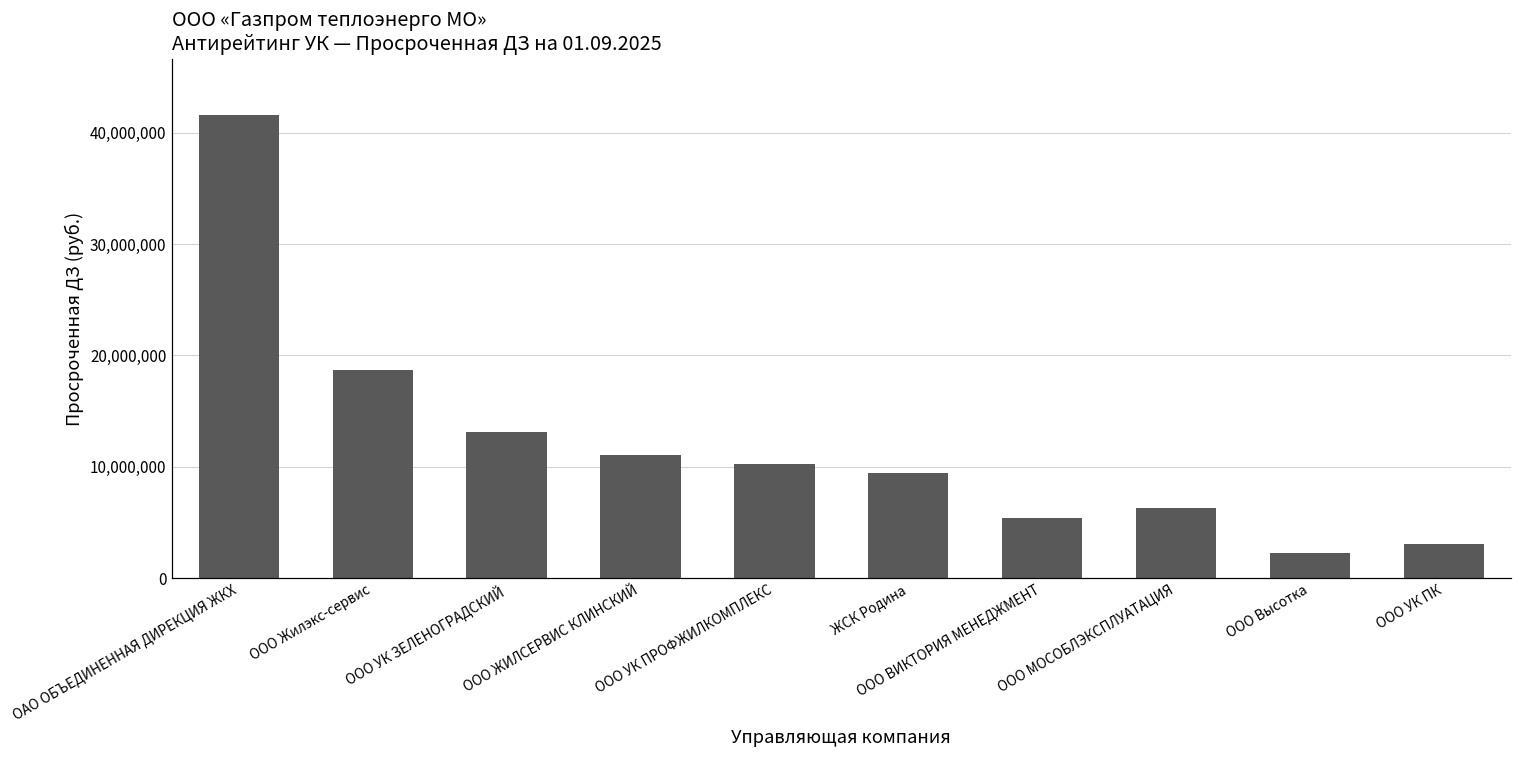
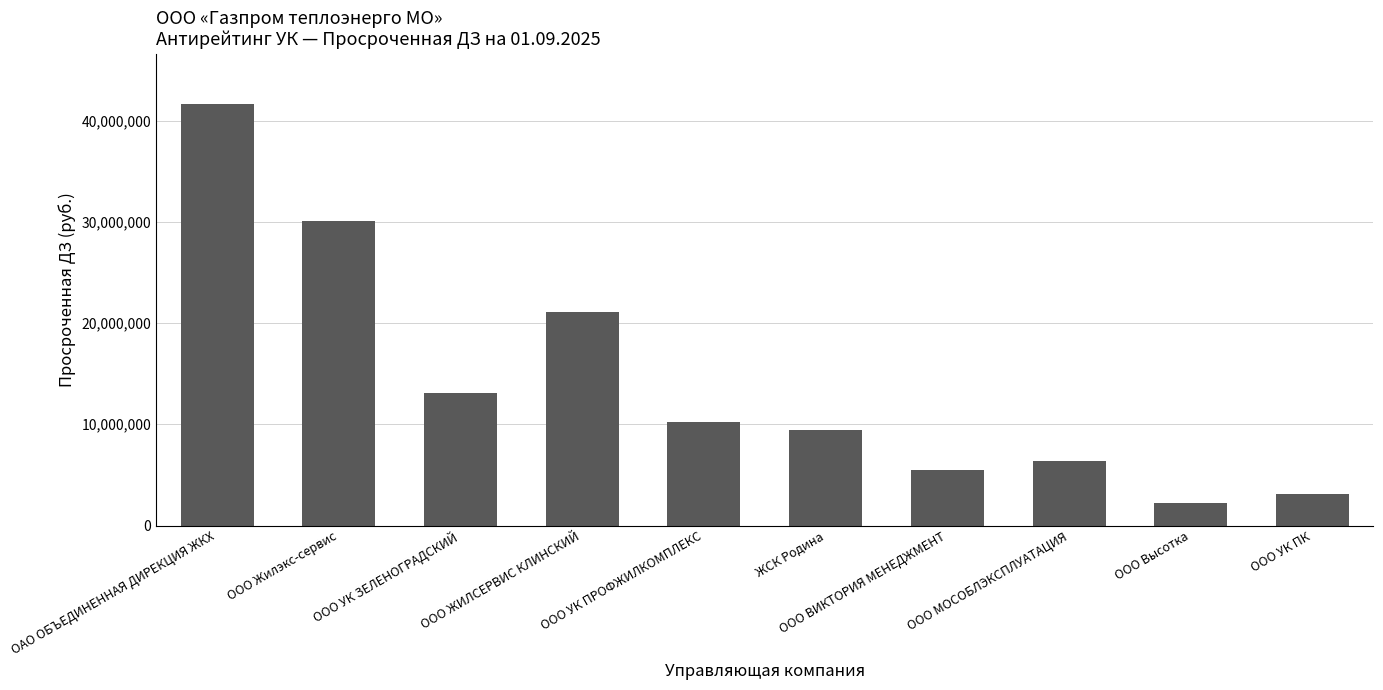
  {
    "ОАО ОБЪЕДИНЕННАЯ ДИРЕКЦИЯ ЖКХ": "41,600,000",
-   "ООО Жилэкс-сервис": "18,700,000",
+   "ООО Жилэкс-сервис": "30,100,000",
    "ООО УК ЗЕЛЕНОГРАДСКИЙ": "13,100,000",
-   "ООО ЖИЛСЕРВИС КЛИНСКИЙ": "11,000,000",
+   "ООО ЖИЛСЕРВИС КЛИНСКИЙ": "21,100,000",
    "ООО УК ПРОФЖИЛКОМПЛЕКС": "10,300,000",
    "ЖСК Родина": "9,400,000",
    "ООО ВИКТОРИЯ МЕНЕДЖМЕНТ": "5,400,000",
    "ООО МОСОБЛЭКСПЛУАТАЦИЯ": "6,300,000",
    "ООО Высотка": "2,200,000",
    "ООО УК ПК": "3,100,000"
  }
